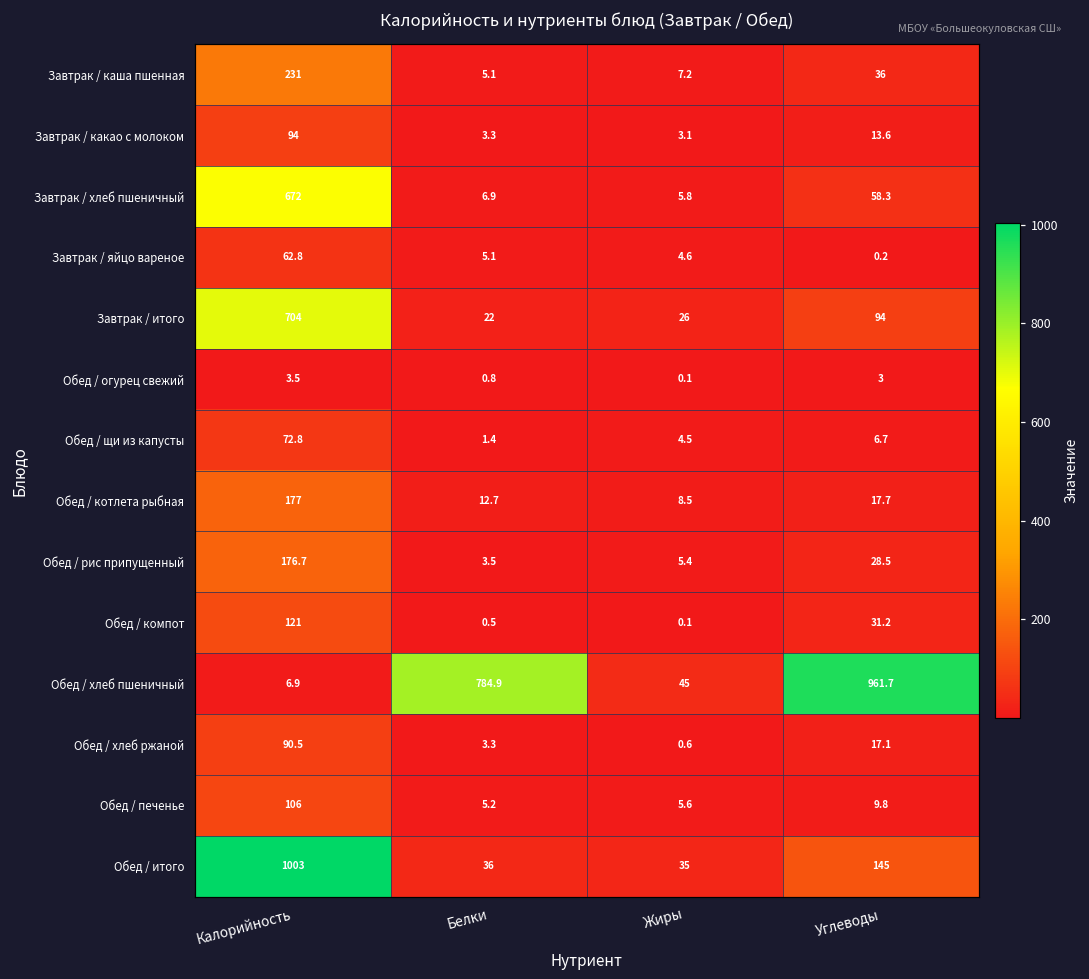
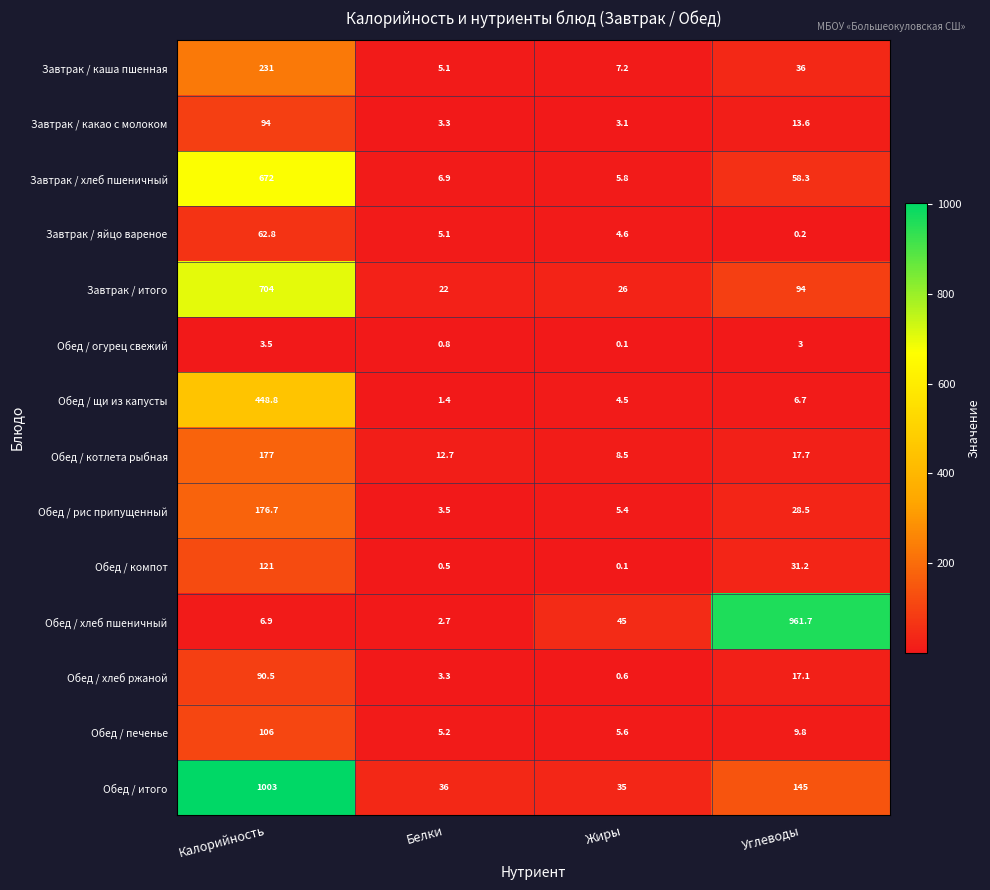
  {
    "Завтрак / каша пшенная": {
      "Калорийность": 231,
      "Белки": 5.1,
      "Жиры": 7.2,
      "Углеводы": 36
    },
    "Завтрак / какао с молоком": {
      "Калорийность": 94,
      "Белки": 3.3,
      "Жиры": 3.1,
      "Углеводы": 13.6
    },
    "Завтрак / хлеб пшеничный": {
      "Калорийность": 672,
      "Белки": 6.9,
      "Жиры": 5.8,
      "Углеводы": 58.3
    },
    "Завтрак / яйцо вареное": {
      "Калорийность": 62.8,
      "Белки": 5.1,
      "Жиры": 4.6,
      "Углеводы": 0.2
    },
    "Завтрак / итого": {
      "Калорийность": 704,
      "Белки": 22,
      "Жиры": 26,
      "Углеводы": 94
    },
    "Обед / огурец свежий": {
      "Калорийность": 3.5,
      "Белки": 0.8,
      "Жиры": 0.1,
      "Углеводы": 3
    },
    "Обед / щи из капусты": {
-     "Калорийность": 72.8,
+     "Калорийность": 448.8,
      "Белки": 1.4,
      "Жиры": 4.5,
      "Углеводы": 6.7
    },
    "Обед / котлета рыбная": {
      "Калорийность": 177,
      "Белки": 12.7,
      "Жиры": 8.5,
      "Углеводы": 17.7
    },
    "Обед / рис припущенный": {
      "Калорийность": 176.7,
      "Белки": 3.5,
      "Жиры": 5.4,
      "Углеводы": 28.5
    },
    "Обед / компот": {
      "Калорийность": 121,
      "Белки": 0.5,
      "Жиры": 0.1,
      "Углеводы": 31.2
    },
    "Обед / хлеб пшеничный": {
      "Калорийность": 6.9,
-     "Белки": 784.9,
+     "Белки": 2.7,
      "Жиры": 45,
      "Углеводы": 961.7
    },
    "Обед / хлеб ржаной": {
      "Калорийность": 90.5,
      "Белки": 3.3,
      "Жиры": 0.6,
      "Углеводы": 17.1
    },
    "Обед / печенье": {
      "Калорийность": 106,
      "Белки": 5.2,
      "Жиры": 5.6,
      "Углеводы": 9.8
    },
    "Обед / итого": {
      "Калорийность": 1003,
      "Белки": 36,
      "Жиры": 35,
      "Углеводы": 145
    }
  }
